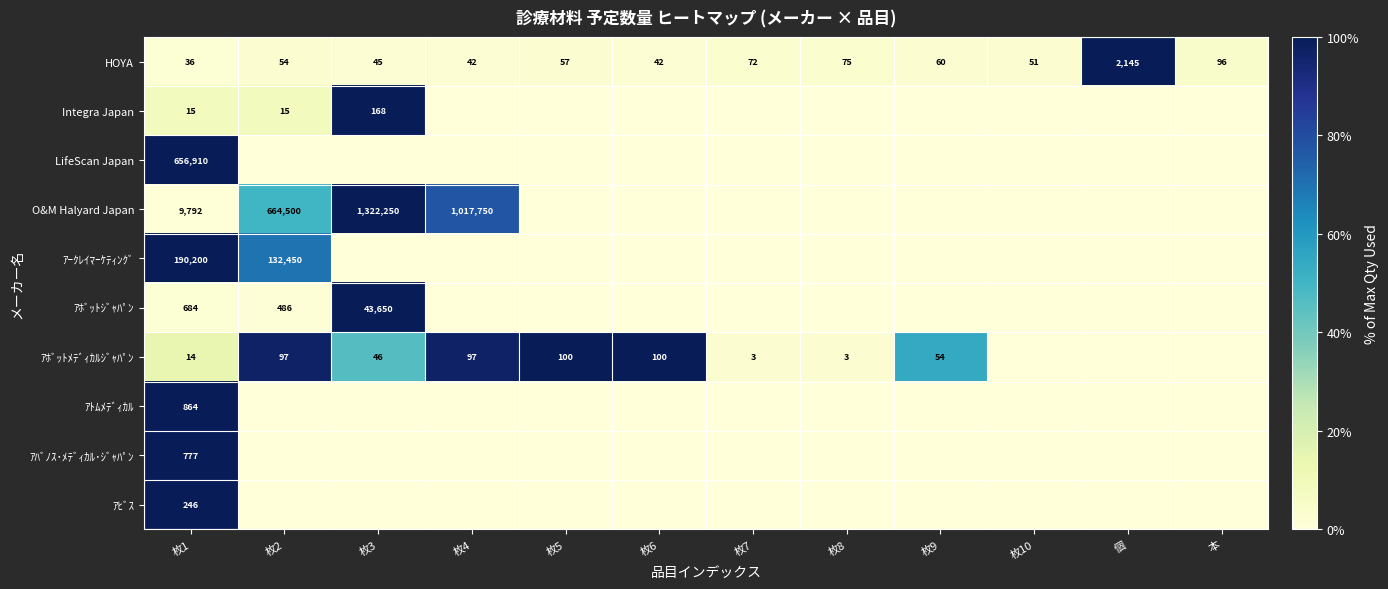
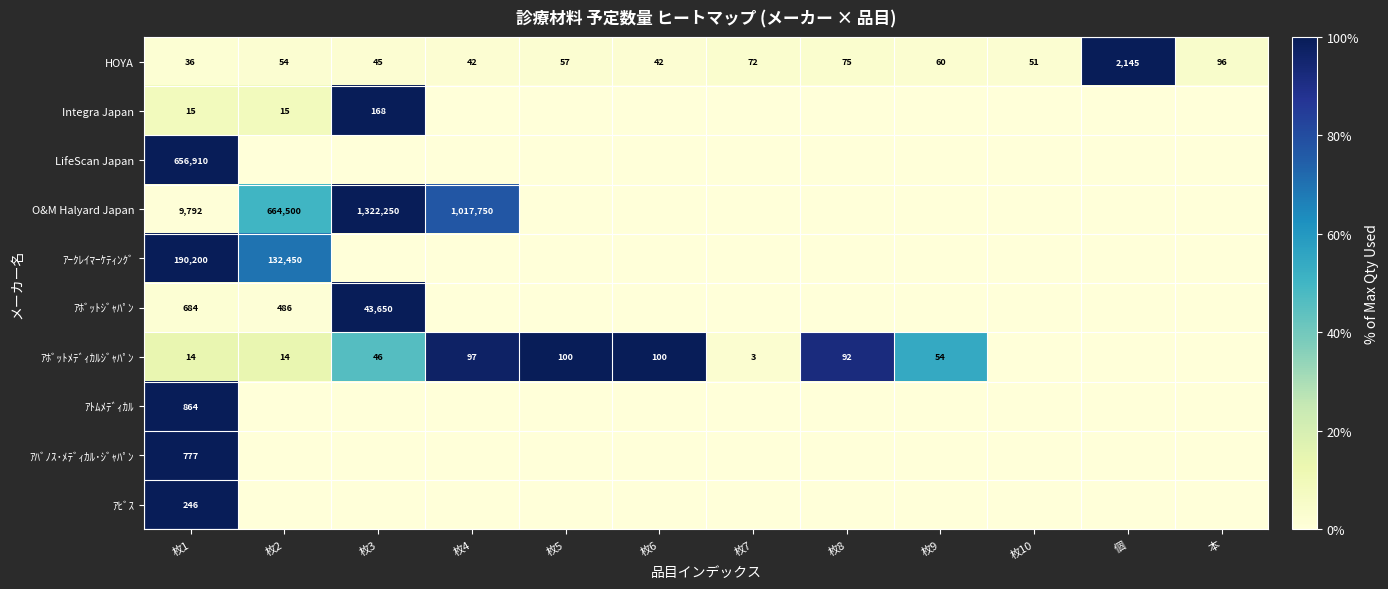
  {
    "HOYA": {
      "枚1": "36",
      "枚2": "54",
      "枚3": "45",
      "枚4": "42",
      "枚5": "57",
      "枚6": "42",
      "枚7": "72",
      "枚8": "75",
      "枚9": "60",
      "枚10": "51",
      "個": "2,145",
      "本": "96"
    },
    "Integra Japan": {
      "枚1": "15",
      "枚2": "15",
      "枚3": "168"
    },
    "LifeScan Japan": {
      "枚1": "656,910"
    },
    "O&M Halyard Japan": {
      "枚1": "9,792",
      "枚2": "664,500",
      "枚3": "1,322,250",
      "枚4": "1,017,750"
    },
    "ｱｰｸﾚｲﾏｰｹﾃｨﾝｸﾞ": {
      "枚1": "190,200",
      "枚2": "132,450"
    },
    "ｱﾎﾞｯﾄｼﾞｬﾊﾟﾝ": {
      "枚1": "684",
      "枚2": "486",
      "枚3": "43,650"
    },
    "ｱﾎﾞｯﾄﾒﾃﾞｨｶﾙｼﾞｬﾊﾟﾝ": {
      "枚1": "14",
-     "枚2": "97",
+     "枚2": "14",
      "枚3": "46",
      "枚4": "97",
      "枚5": "100",
      "枚6": "100",
      "枚7": "3",
-     "枚8": "3",
+     "枚8": "92",
      "枚9": "54"
    },
    "ｱﾄﾑﾒﾃﾞｨｶﾙ": {
      "枚1": "864"
    },
    "ｱﾊﾞﾉｽ･ﾒﾃﾞｨｶﾙ･ｼﾞｬﾊﾟﾝ": {
      "枚1": "777"
    },
    "ｱﾋﾞｽ": {
      "枚1": "246"
    }
  }
